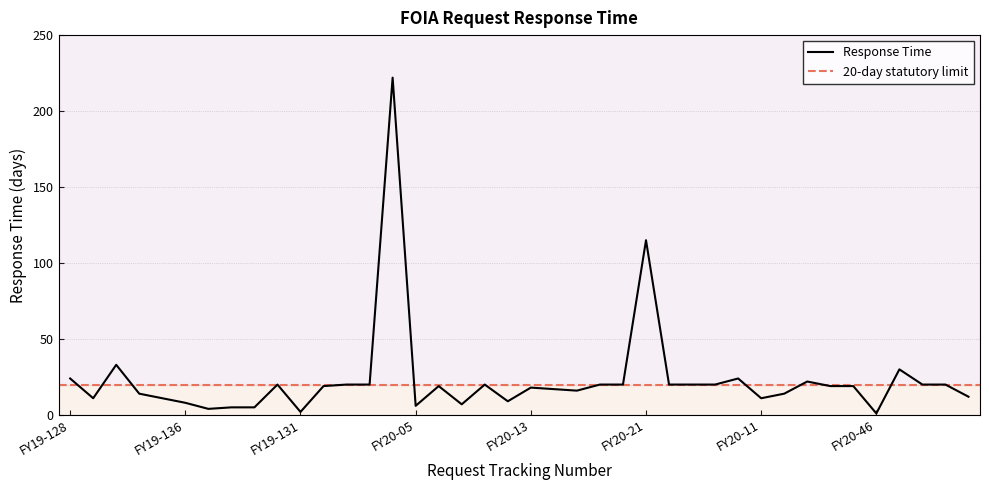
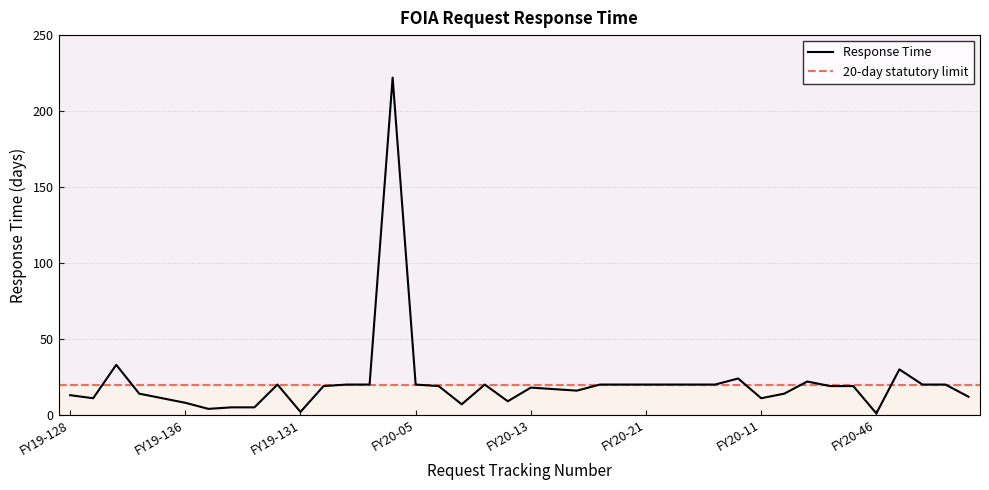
  {
-   "FY19-128": 24,
+   "FY19-128": 13,
    "FY19-136": 8,
    "FY19-131": 2,
-   "FY20-05": 6,
+   "FY20-05": 20,
    "FY20-13": 18,
-   "FY20-21": 115,
+   "FY20-21": 20,
    "FY20-11": 11,
    "FY20-46": 1
  }
